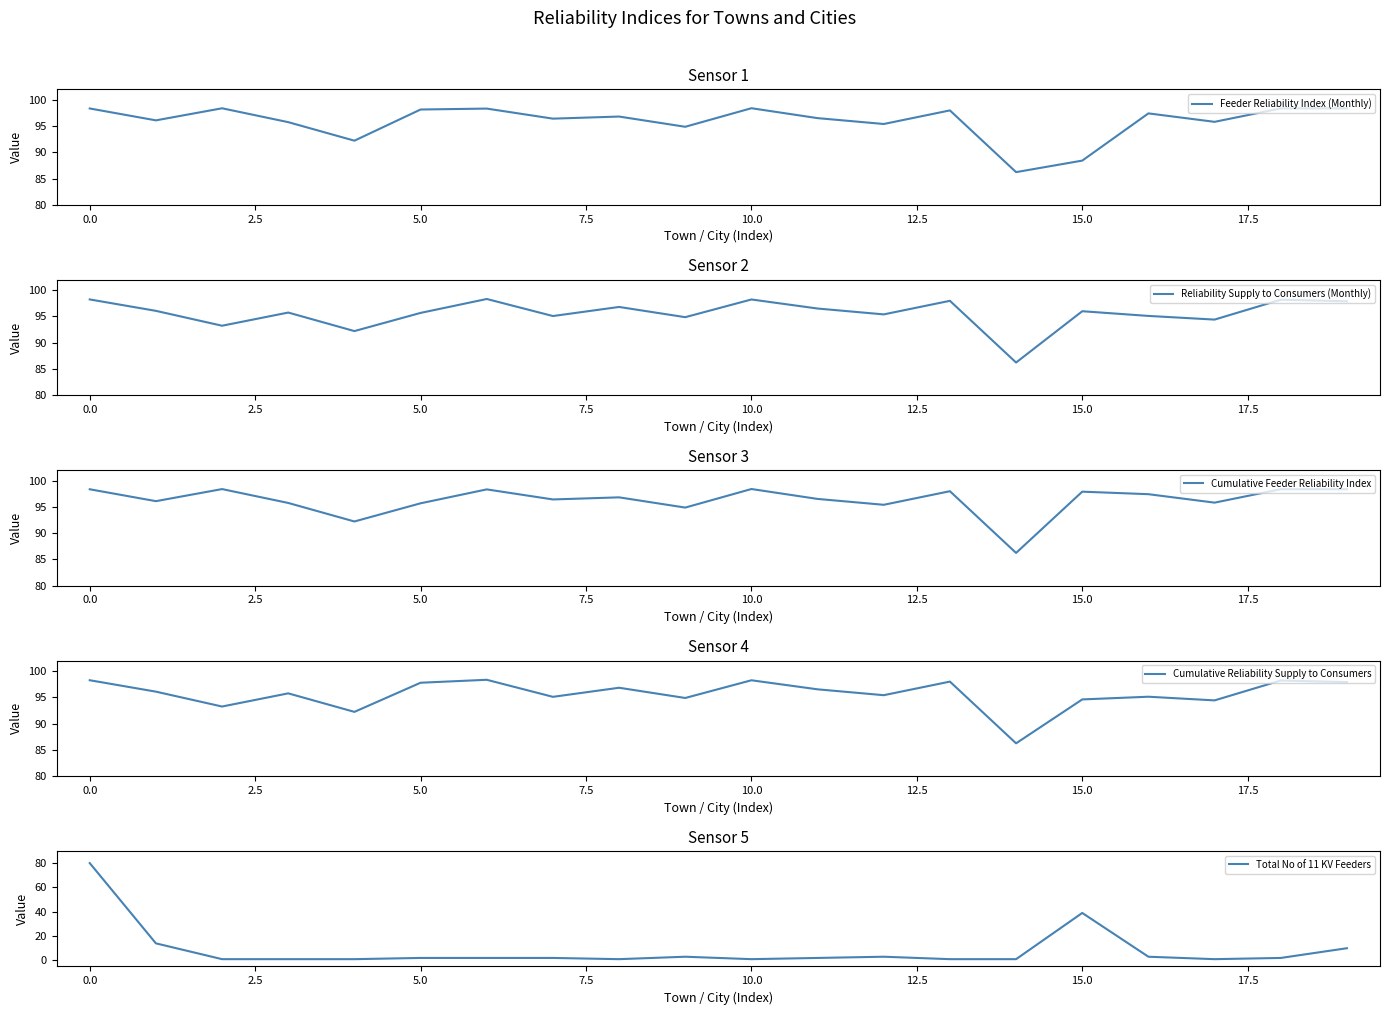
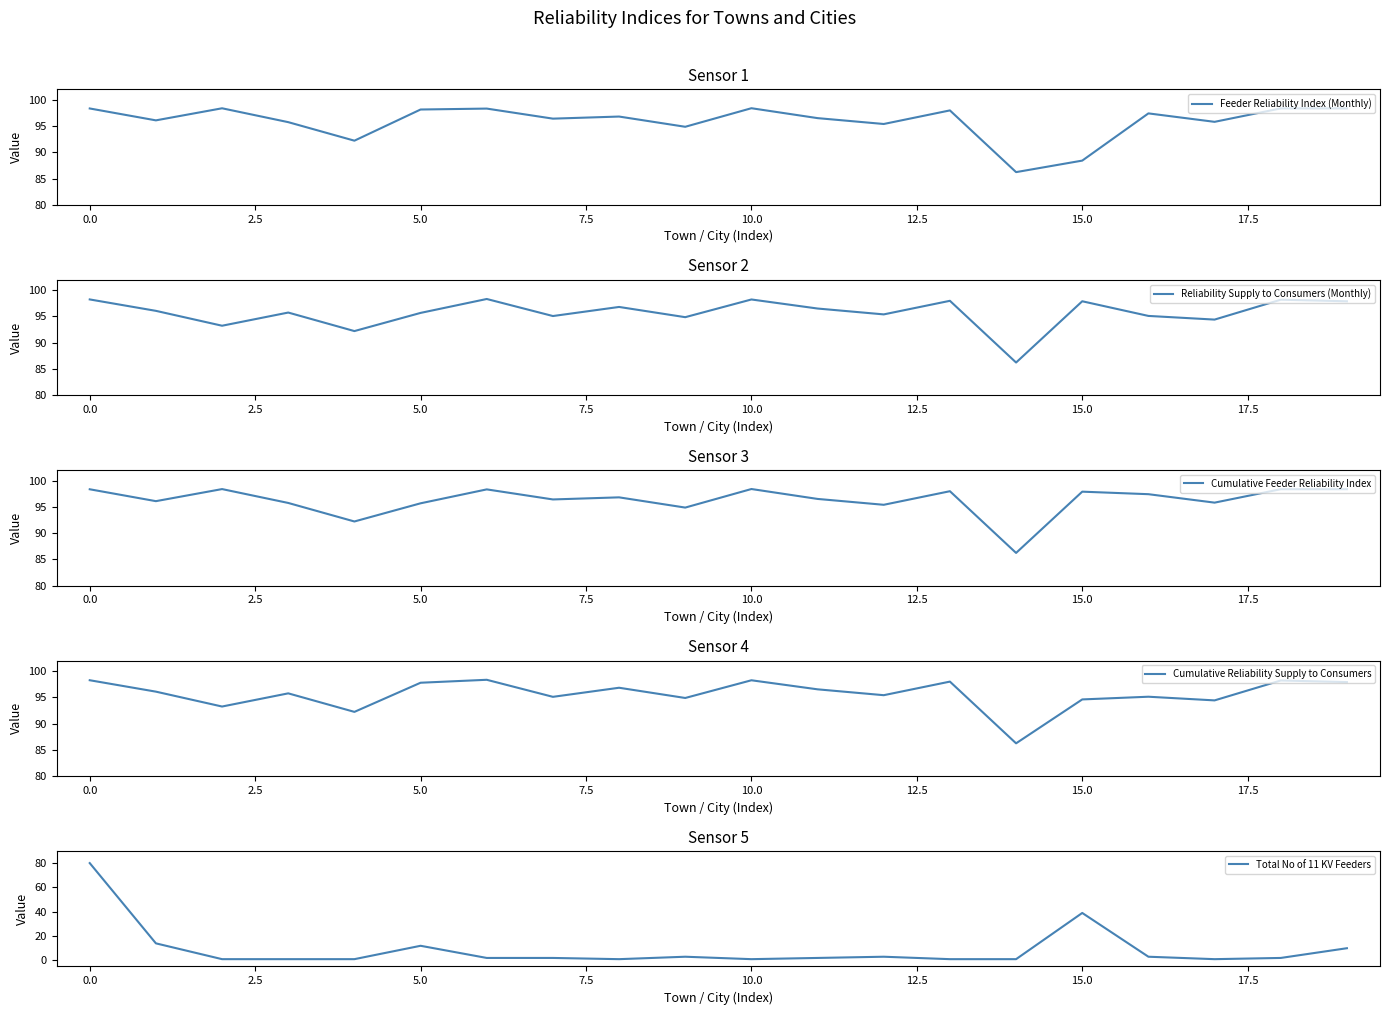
  {
    "Sensor 1": {
      "0.0": 98,
      "5.0": 98,
      "10.0": 98,
      "15.0": 88
    },
    "Sensor 2": {
      "0.0": 98,
      "5.0": 96,
      "10.0": 98,
-     "15.0": 96
+     "15.0": 98
    },
    "Sensor 3": {
      "0.0": 98,
      "5.0": 96,
      "10.0": 98,
      "15.0": 98
    },
    "Sensor 4": {
      "0.0": 98,
      "5.0": 98,
      "10.0": 98,
      "15.0": 95
    },
    "Sensor 5": {
      "0.0": 80,
-     "5.0": 2,
+     "5.0": 12,
      "10.0": 1,
      "15.0": 39
    }
  }
